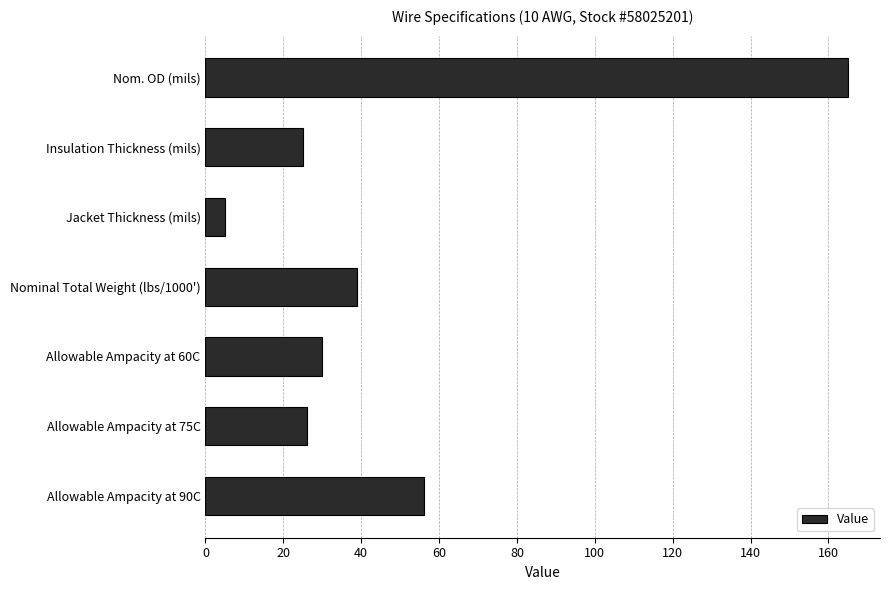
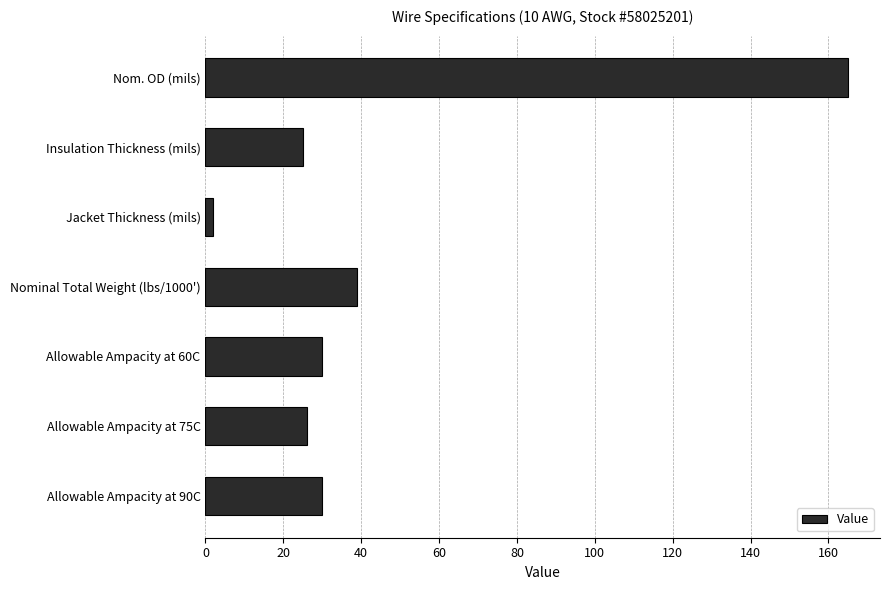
  {
    "Nom. OD (mils)": 165,
    "Insulation Thickness (mils)": 25,
-   "Jacket Thickness (mils)": 5,
+   "Jacket Thickness (mils)": 2,
    "Nominal Total Weight (lbs/1000')": 39,
    "Allowable Ampacity at 60C": 30,
    "Allowable Ampacity at 75C": 26,
-   "Allowable Ampacity at 90C": 56
+   "Allowable Ampacity at 90C": 30
  }
